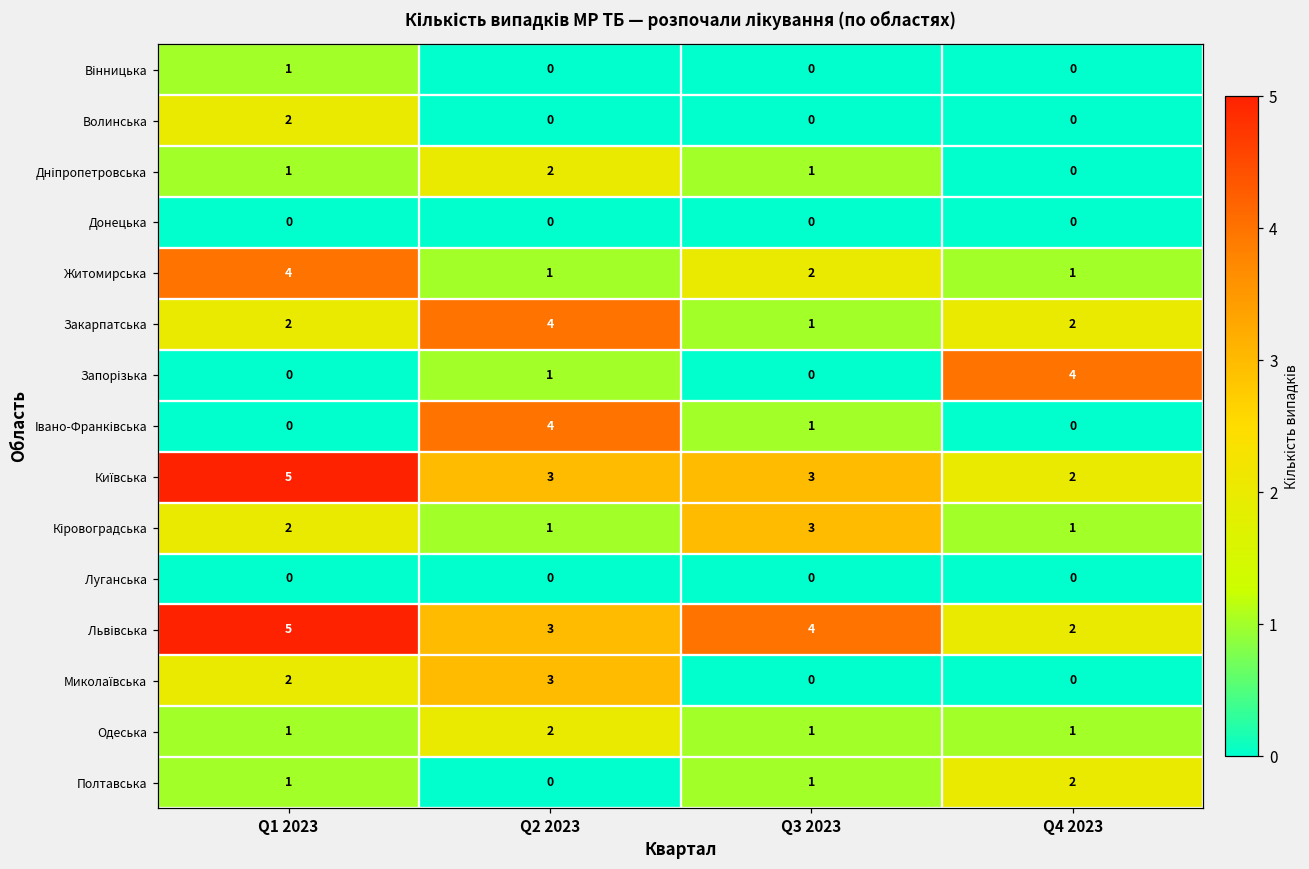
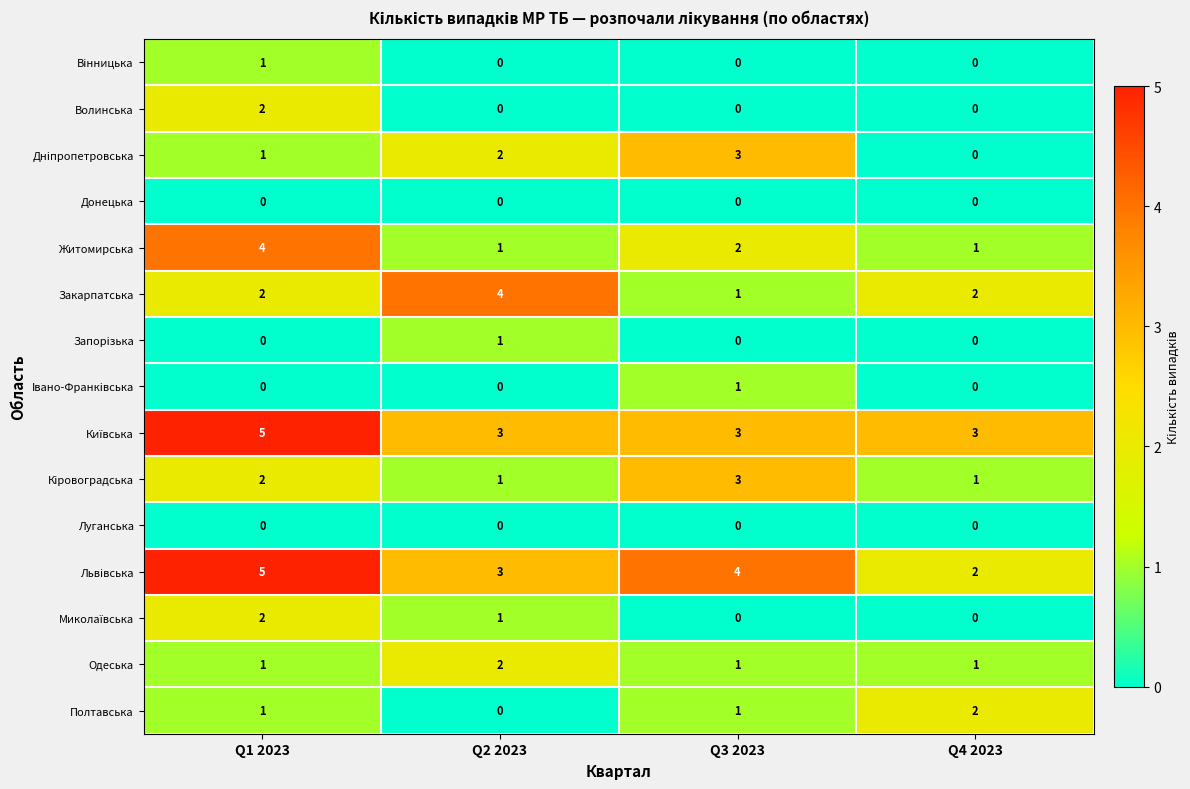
  {
    "Вінницька": {
      "Q1 2023": 1,
      "Q2 2023": 0,
      "Q3 2023": 0,
      "Q4 2023": 0
    },
    "Волинська": {
      "Q1 2023": 2,
      "Q2 2023": 0,
      "Q3 2023": 0,
      "Q4 2023": 0
    },
    "Дніпропетровська": {
      "Q1 2023": 1,
      "Q2 2023": 2,
-     "Q3 2023": 1,
+     "Q3 2023": 3,
      "Q4 2023": 0
    },
    "Донецька": {
      "Q1 2023": 0,
      "Q2 2023": 0,
      "Q3 2023": 0,
      "Q4 2023": 0
    },
    "Житомирська": {
      "Q1 2023": 4,
      "Q2 2023": 1,
      "Q3 2023": 2,
      "Q4 2023": 1
    },
    "Закарпатська": {
      "Q1 2023": 2,
      "Q2 2023": 4,
      "Q3 2023": 1,
      "Q4 2023": 2
    },
    "Запорізька": {
      "Q1 2023": 0,
      "Q2 2023": 1,
      "Q3 2023": 0,
-     "Q4 2023": 4
+     "Q4 2023": 0
    },
    "Івано-Франківська": {
      "Q1 2023": 0,
-     "Q2 2023": 4,
+     "Q2 2023": 0,
      "Q3 2023": 1,
      "Q4 2023": 0
    },
    "Київська": {
      "Q1 2023": 5,
      "Q2 2023": 3,
      "Q3 2023": 3,
-     "Q4 2023": 2
+     "Q4 2023": 3
    },
    "Кіровоградська": {
      "Q1 2023": 2,
      "Q2 2023": 1,
      "Q3 2023": 3,
      "Q4 2023": 1
    },
    "Луганська": {
      "Q1 2023": 0,
      "Q2 2023": 0,
      "Q3 2023": 0,
      "Q4 2023": 0
    },
    "Львівська": {
      "Q1 2023": 5,
      "Q2 2023": 3,
      "Q3 2023": 4,
      "Q4 2023": 2
    },
    "Миколаївська": {
      "Q1 2023": 2,
-     "Q2 2023": 3,
+     "Q2 2023": 1,
      "Q3 2023": 0,
      "Q4 2023": 0
    },
    "Одеська": {
      "Q1 2023": 1,
      "Q2 2023": 2,
      "Q3 2023": 1,
      "Q4 2023": 1
    },
    "Полтавська": {
      "Q1 2023": 1,
      "Q2 2023": 0,
      "Q3 2023": 1,
      "Q4 2023": 2
    }
  }
